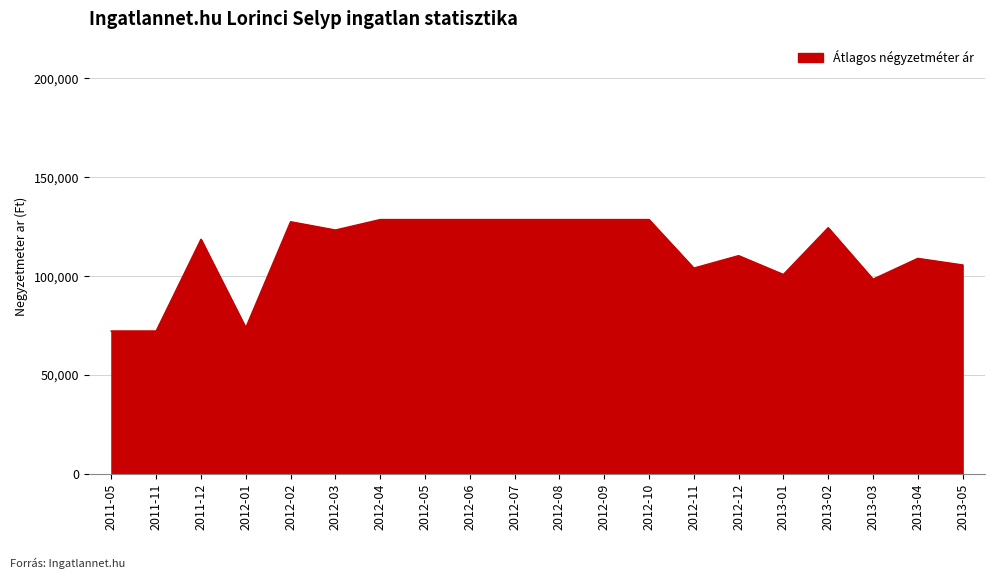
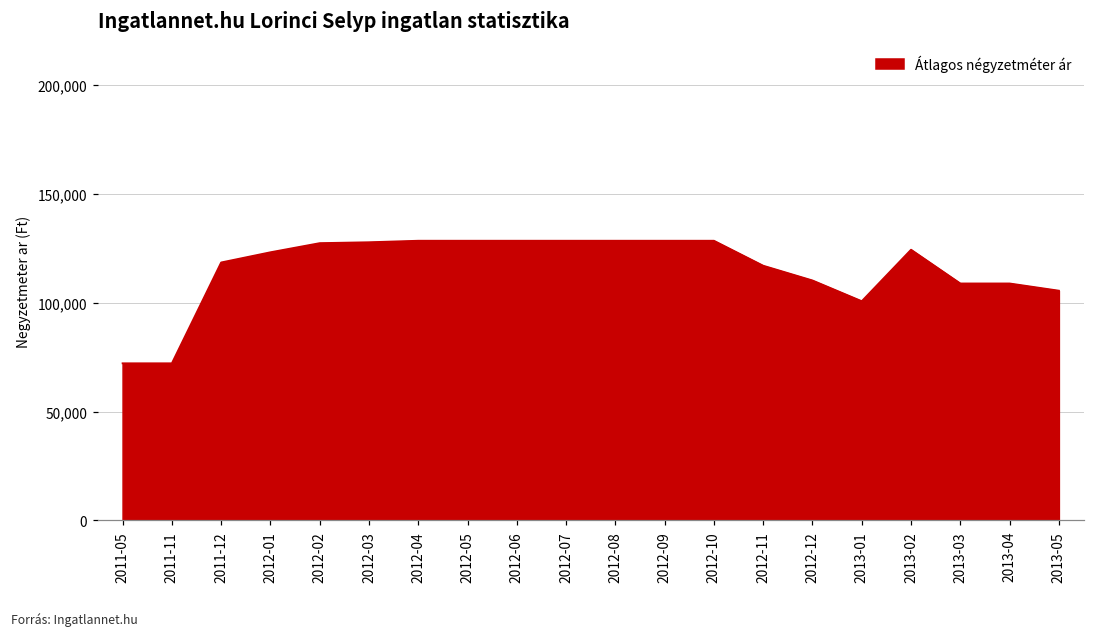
  {
    "2011-05": "72,000",
    "2011-11": "72,000",
    "2011-12": "119,000",
-   "2012-01": "74,000",
+   "2012-01": "123,000",
    "2012-02": "127,000",
-   "2012-03": "123,000",
+   "2012-03": "128,000",
    "2012-04": "129,000",
    "2012-05": "129,000",
    "2012-06": "129,000",
    "2012-07": "129,000",
    "2012-08": "129,000",
    "2012-09": "129,000",
    "2012-10": "129,000",
-   "2012-11": "104,000",
+   "2012-11": "117,000",
    "2012-12": "110,000",
    "2013-01": "101,000",
    "2013-02": "124,000",
-   "2013-03": "98,000",
+   "2013-03": "109,000",
    "2013-04": "109,000",
    "2013-05": "106,000"
  }
